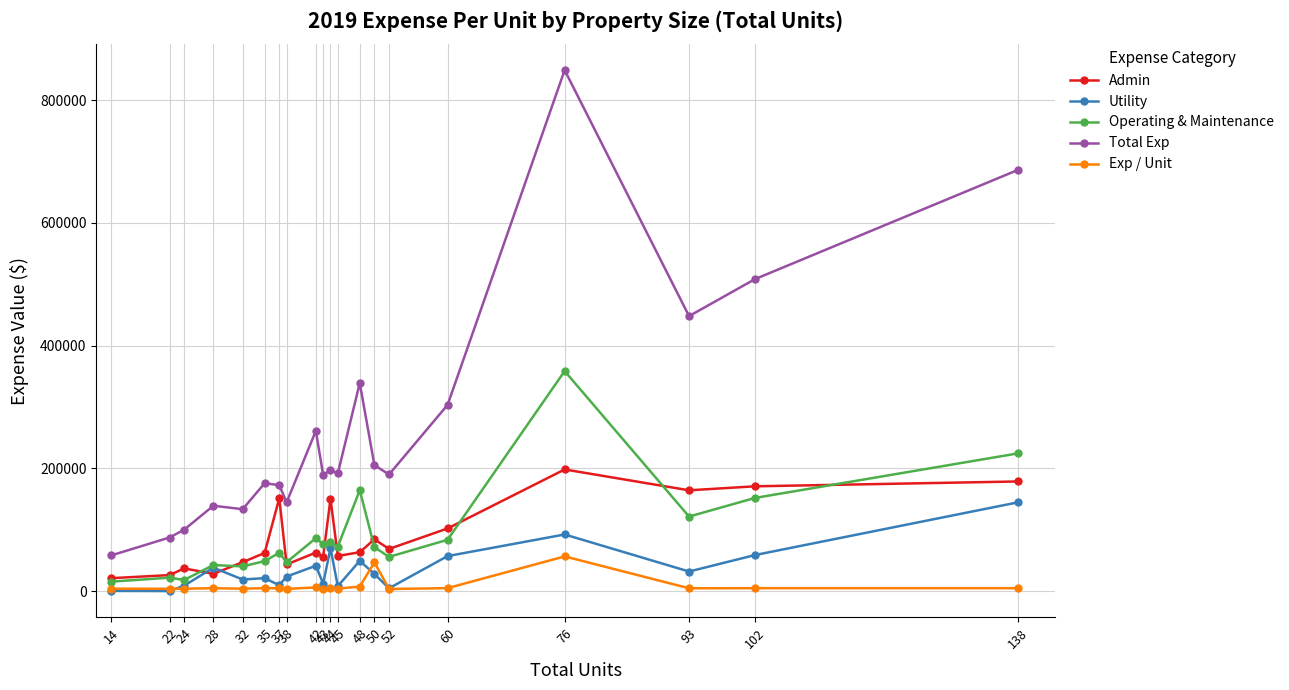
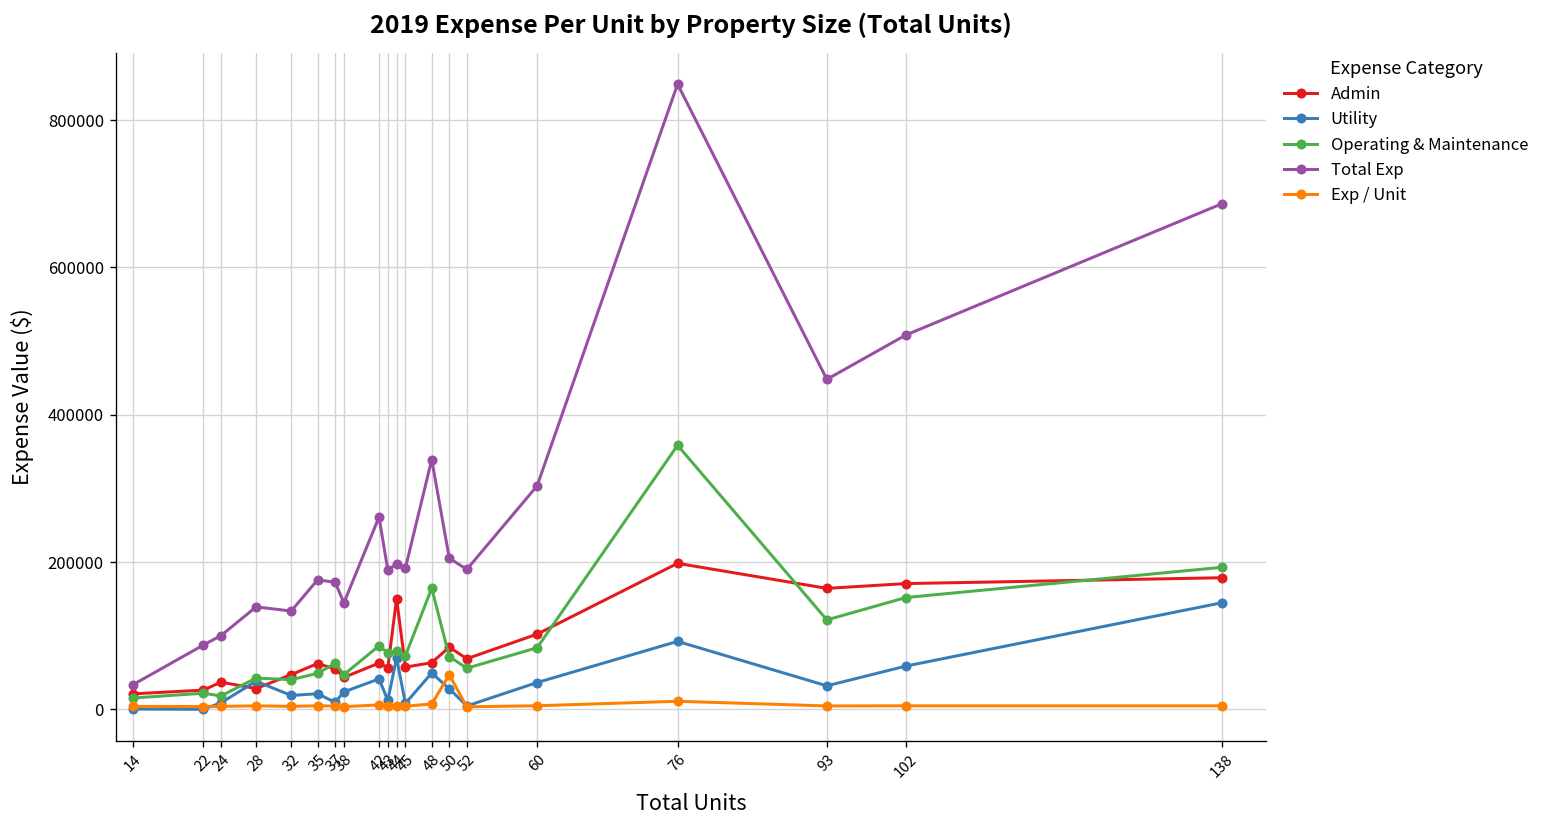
  {
    "Admin": {
      "14": 20000,
      "22": 30000,
      "24": 40000,
      "28": 30000,
      "32": 50000,
      "35": 60000,
-     "37": 150000,
+     "37": 60000,
      "42": 60000,
      "43": 60000,
      "44": 150000,
      "45": 60000,
      "48": 60000,
      "50": 80000,
      "52": 70000,
      "60": 100000,
      "76": 200000,
      "93": 160000,
      "102": 170000,
      "138": 180000
    },
    "Utility": {
      "24": 10000,
      "28": 40000,
      "32": 20000,
      "35": 20000,
      "37": 10000,
      "38": 20000,
      "42": 40000,
      "43": 10000,
      "44": 70000,
      "48": 50000,
      "50": 30000,
-     "60": 60000,
+     "60": 40000,
      "76": 90000,
      "93": 30000,
      "102": 60000,
      "138": 140000
    },
    "Operating & Maintenance": {
      "14": 20000,
      "22": 20000,
      "24": 20000,
      "28": 40000,
      "32": 40000,
      "35": 50000,
      "37": 60000,
      "42": 90000,
      "43": 80000,
      "44": 80000,
      "45": 70000,
      "48": 160000,
      "50": 70000,
      "52": 60000,
      "60": 80000,
      "76": 360000,
      "93": 120000,
      "102": 150000,
-     "138": 220000
+     "138": 190000
    },
    "Total Exp": {
-     "14": 60000,
+     "14": 30000,
      "22": 90000,
      "24": 100000,
      "28": 140000,
      "32": 130000,
      "35": 180000,
      "37": 170000,
      "38": 140000,
      "42": 260000,
      "43": 190000,
      "44": 200000,
      "45": 190000,
      "48": 340000,
      "50": 210000,
      "52": 190000,
      "60": 300000,
      "76": 850000,
      "93": 450000,
      "102": 510000,
      "138": 690000
    },
    "Exp / Unit": {
      "24": 0,
      "28": 0,
      "32": 0,
      "35": 10000,
      "37": 0,
      "38": 0,
      "42": 10000,
      "43": 0,
      "44": 0,
      "48": 10000,
      "50": 50000,
      "60": 10000,
-     "76": 60000,
+     "76": 10000,
      "93": 0,
      "102": 0,
      "138": 0
    }
  }
